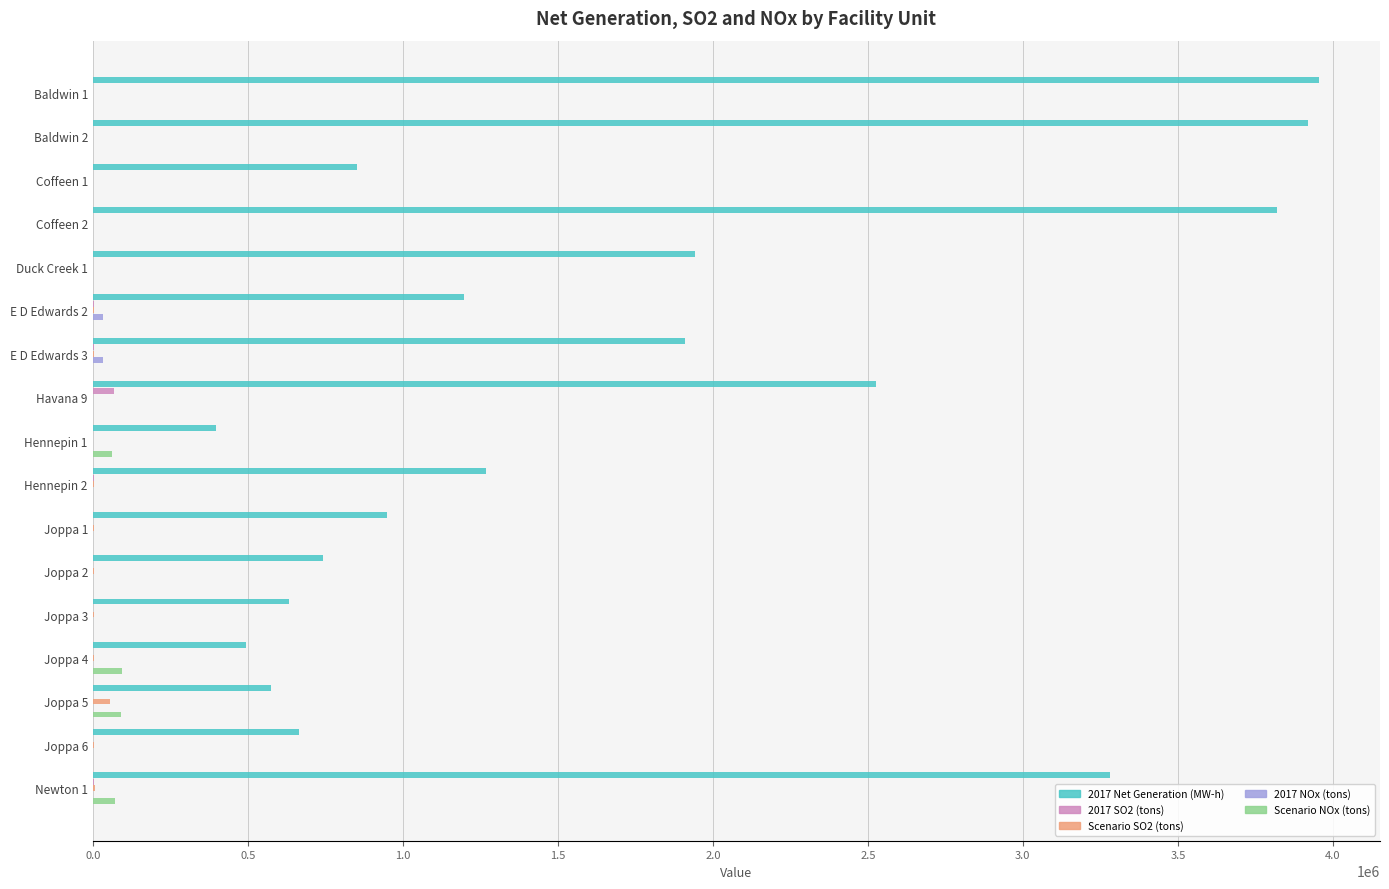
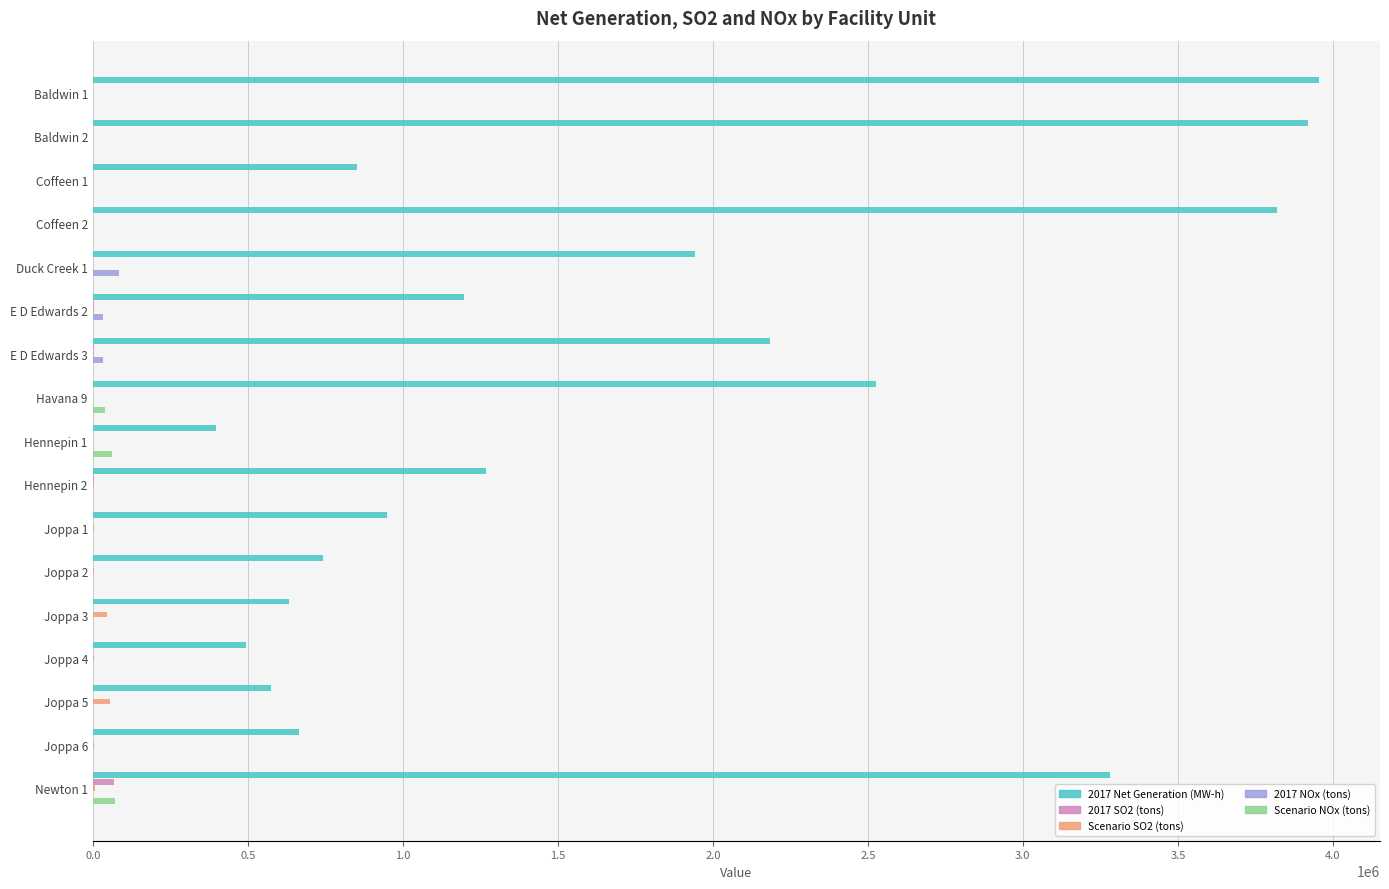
  {
    "2017 Net Generation (MW-h)": {
      "Baldwin 1": 3950000,
      "Baldwin 2": 3920000,
      "Coffeen 1": 850000,
      "Coffeen 2": 3820000,
      "Duck Creek 1": 1940000,
      "E D Edwards 2": 1200000,
-     "E D Edwards 3": 1910000,
+     "E D Edwards 3": 2180000,
      "Havana 9": 2530000,
      "Hennepin 1": 400000,
      "Hennepin 2": 1270000,
      "Joppa 1": 950000,
      "Joppa 2": 740000,
      "Joppa 3": 630000,
      "Joppa 4": 500000,
      "Joppa 5": 570000,
      "Joppa 6": 660000,
      "Newton 1": 3280000
    },
    "2017 SO2 (tons)": {
-     "Havana 9": 70000,
-     "Newton 1": 0
+     "Havana 9": 0,
+     "Newton 1": 70000
    },
    "Scenario SO2 (tons)": {
      "Coffeen 1": 0,
      "Coffeen 2": 0,
      "Duck Creek 1": 0,
-     "Joppa 3": 0,
+     "Joppa 3": 40000,
      "Joppa 5": 60000
    },
    "2017 NOx (tons)": {
-     "Duck Creek 1": 0,
+     "Duck Creek 1": 90000,
      "E D Edwards 2": 30000,
      "E D Edwards 3": 30000
    },
    "Scenario NOx (tons)": {
      "Coffeen 1": 0,
      "Coffeen 2": 0,
      "Duck Creek 1": 0,
-     "Havana 9": 0,
+     "Havana 9": 40000,
      "Hennepin 1": 60000,
-     "Joppa 4": 100000,
-     "Joppa 5": 90000,
+     "Joppa 4": 0,
+     "Joppa 5": 0,
      "Newton 1": 70000
    }
  }
